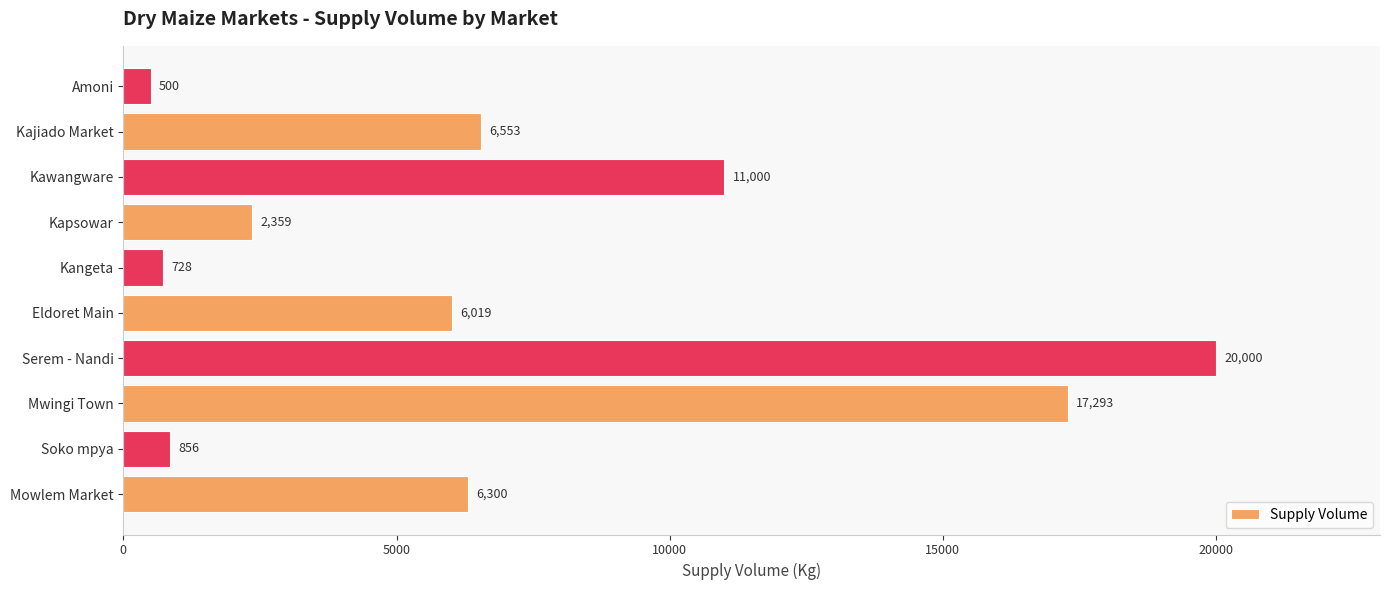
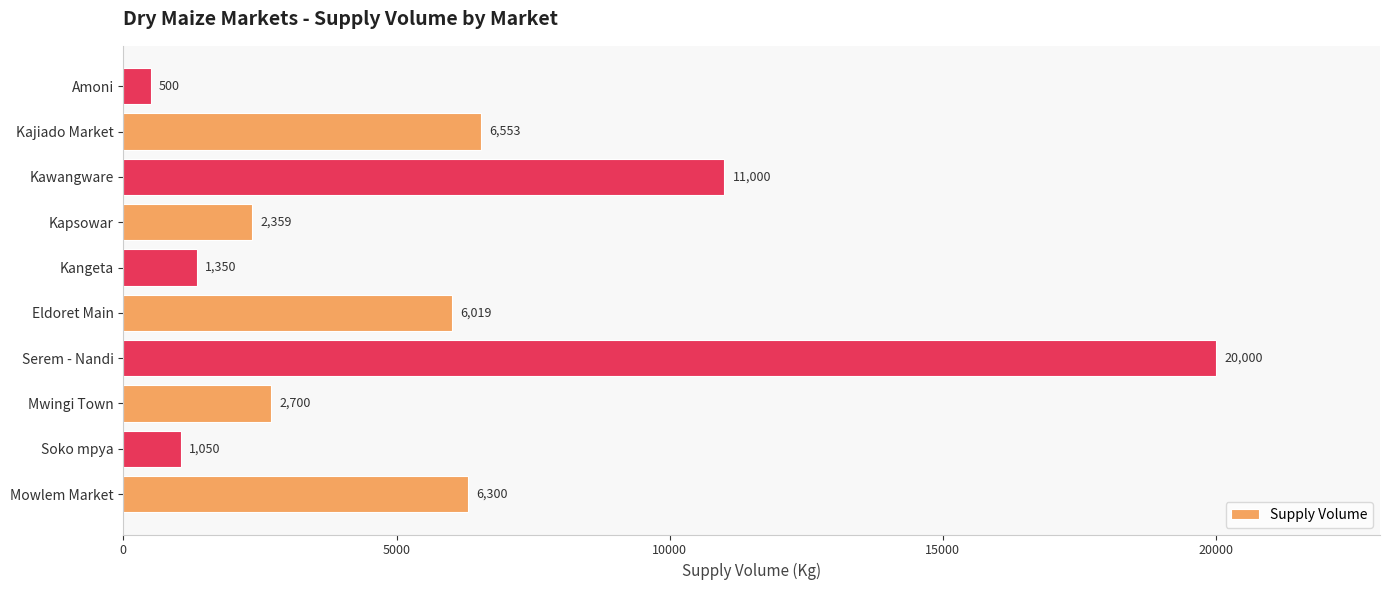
  {
    "Amoni": "500",
    "Kajiado Market": "6,553",
    "Kawangware": "11,000",
    "Kapsowar": "2,359",
-   "Kangeta": "728",
+   "Kangeta": "1,350",
    "Eldoret Main": "6,019",
    "Serem - Nandi": "20,000",
-   "Mwingi Town": "17,293",
-   "Soko mpya": "856",
+   "Mwingi Town": "2,700",
+   "Soko mpya": "1,050",
    "Mowlem Market": "6,300"
  }
